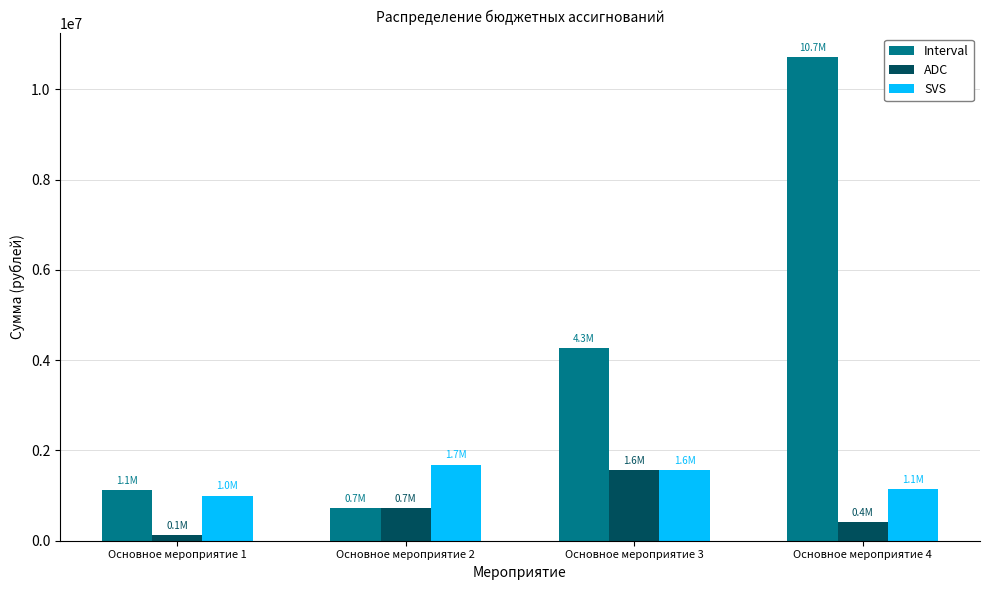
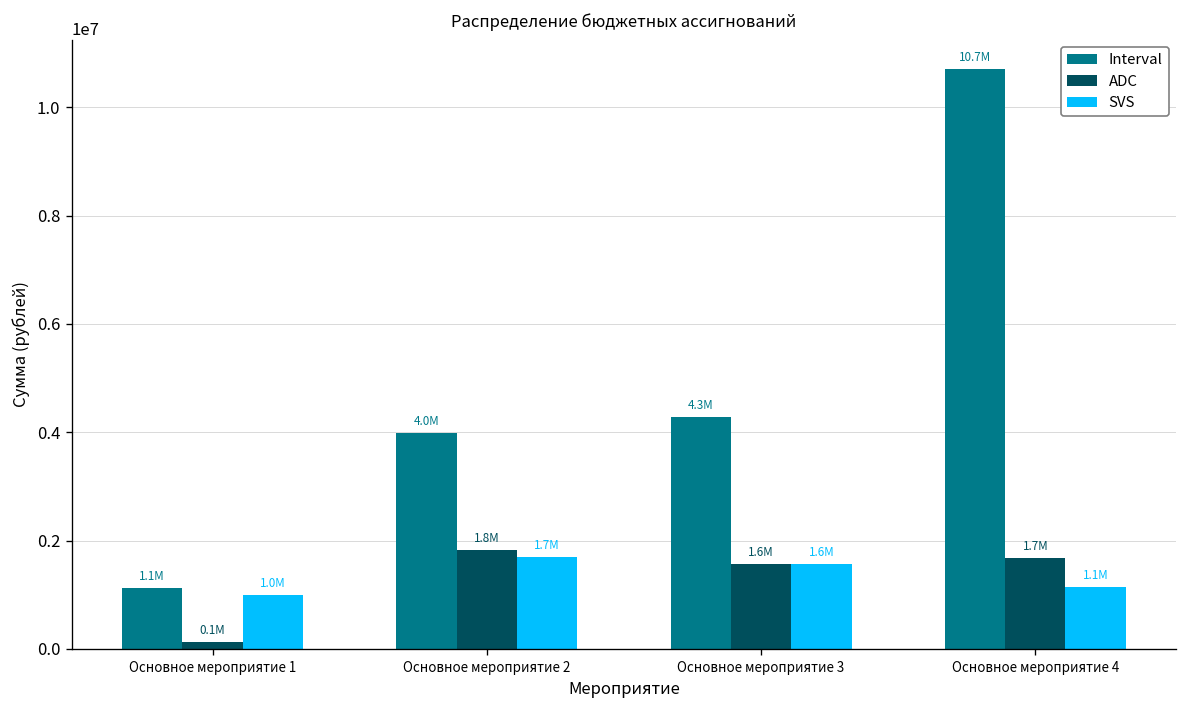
  {
    "Interval": {
      "Основное мероприятие 1": "1.1M",
-     "Основное мероприятие 2": "0.7M",
+     "Основное мероприятие 2": "4.0M",
      "Основное мероприятие 3": "4.3M",
      "Основное мероприятие 4": "10.7M"
    },
    "ADC": {
      "Основное мероприятие 1": "0.1M",
-     "Основное мероприятие 2": "0.7M",
+     "Основное мероприятие 2": "1.8M",
      "Основное мероприятие 3": "1.6M",
-     "Основное мероприятие 4": "0.4M"
+     "Основное мероприятие 4": "1.7M"
    },
    "SVS": {
      "Основное мероприятие 1": "1.0M",
      "Основное мероприятие 2": "1.7M",
      "Основное мероприятие 3": "1.6M",
      "Основное мероприятие 4": "1.1M"
    }
  }
